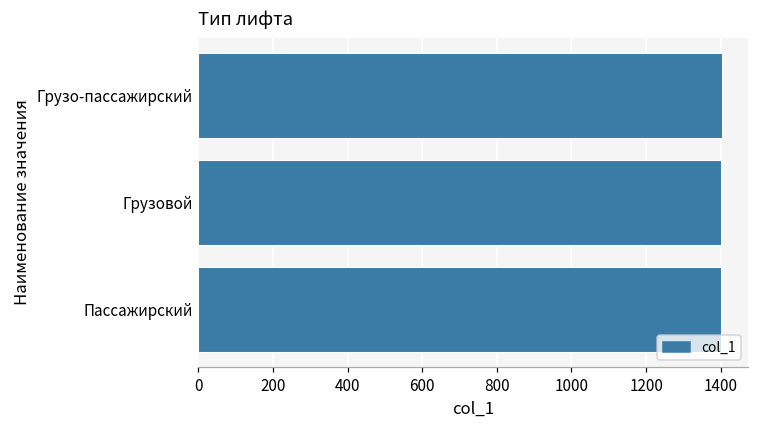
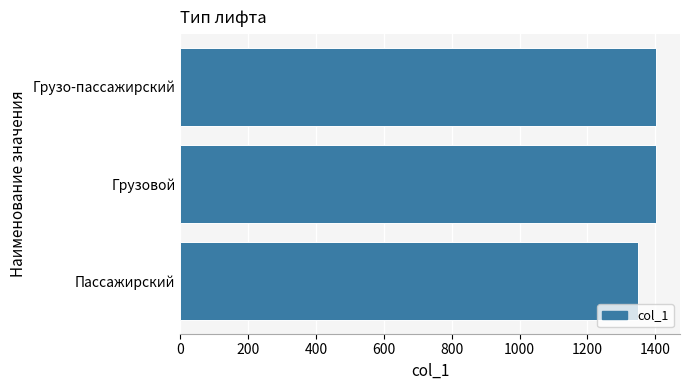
  {
    "Грузо-пассажирский": 1400,
    "Грузовой": 1400,
-   "Пассажирский": 1400
+   "Пассажирский": 1350
  }
